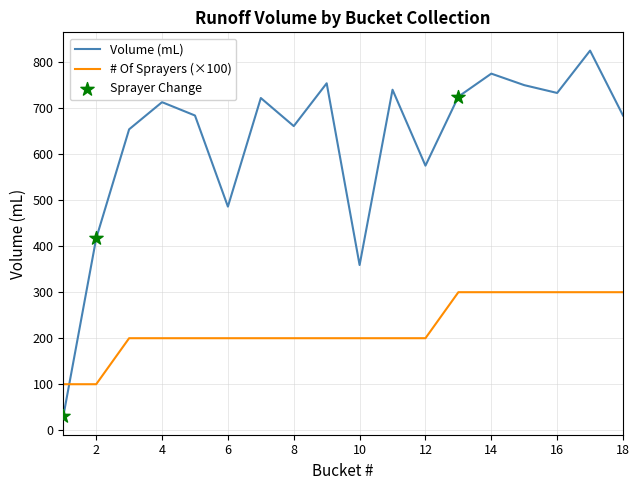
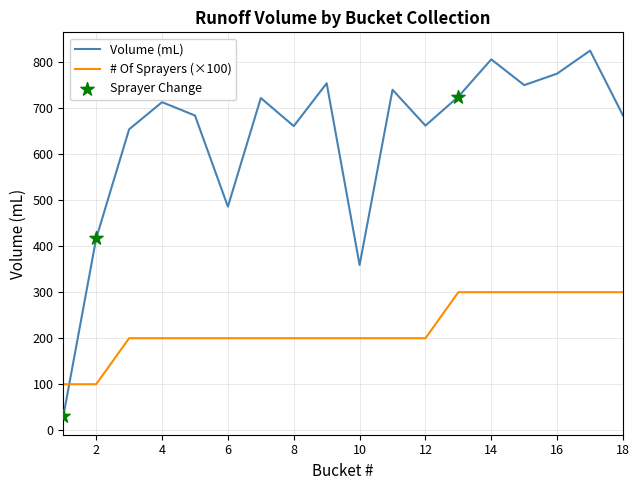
  {
    "Volume (mL)": {
      "4": 710,
      "6": 490,
      "8": 660,
      "10": 360,
-     "12": 580,
-     "14": 780,
-     "16": 730,
+     "12": 660,
+     "14": 810,
+     "16": 780,
      "18": 680
    },
    "# Of Sprayers (×100)": {
      "2": 100,
      "4": 200,
      "6": 200,
      "8": 200,
      "10": 200,
      "12": 200,
      "14": 300,
      "16": 300,
      "18": 300
    }
  }
